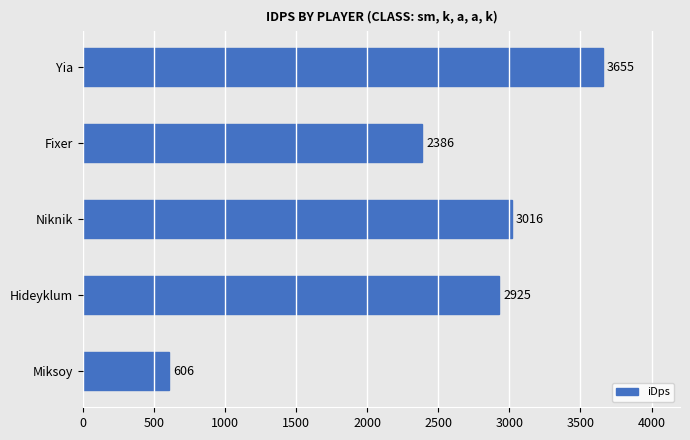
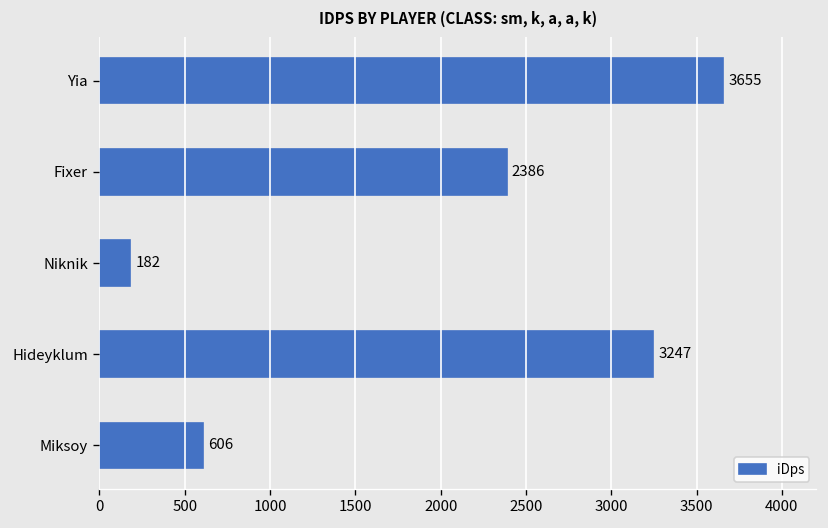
  {
    "Yia": 3655,
    "Fixer": 2386,
-   "Niknik": 3016,
-   "Hideyklum": 2925,
+   "Niknik": 182,
+   "Hideyklum": 3247,
    "Miksoy": 606
  }
